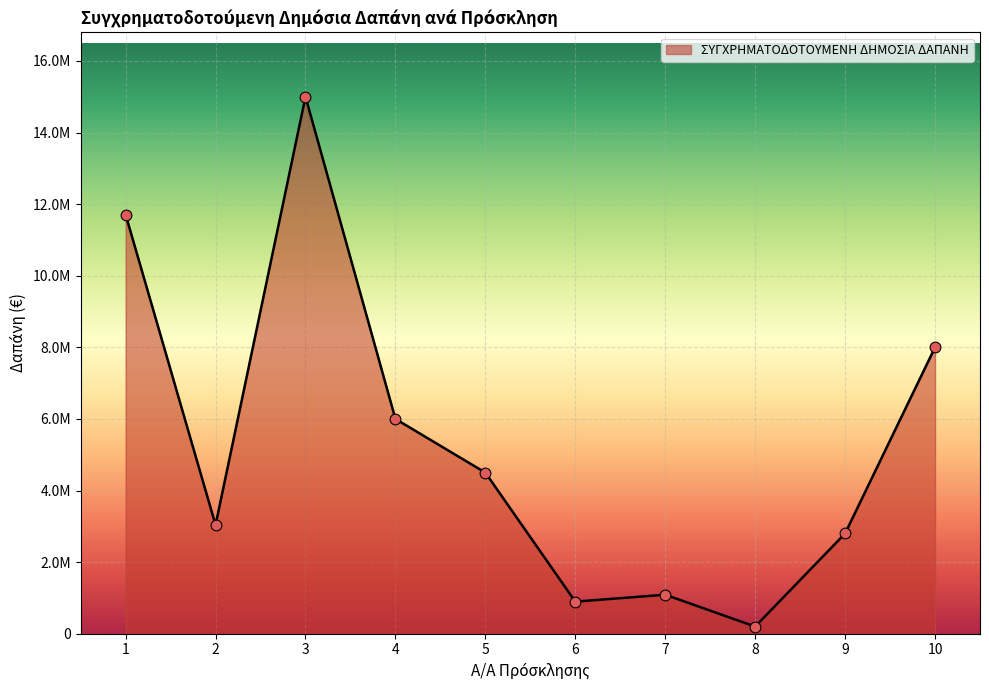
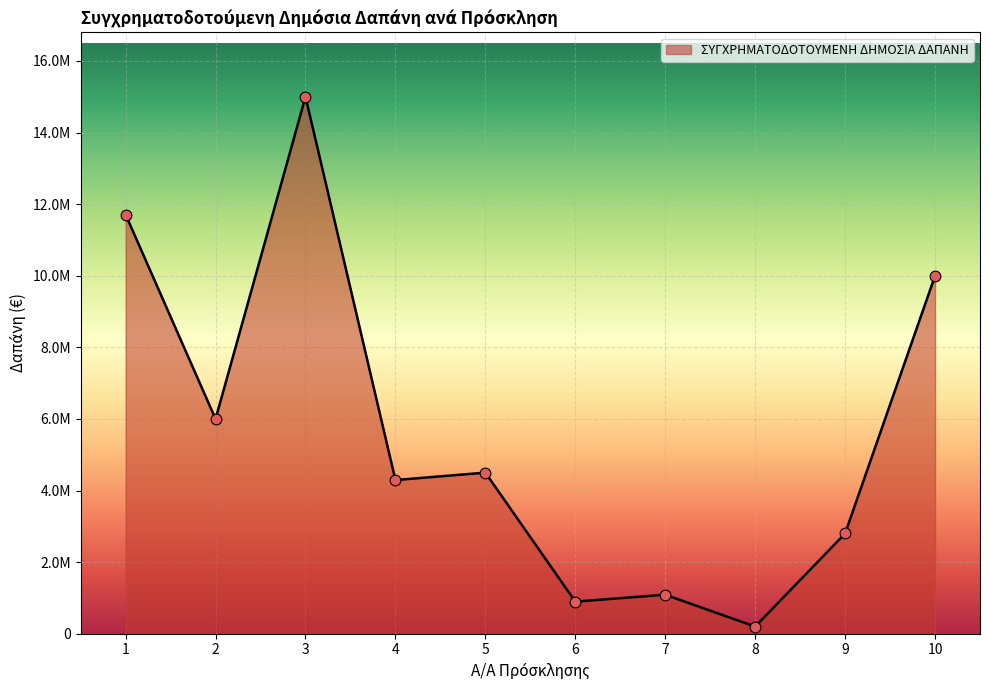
  {
    "1": 11700000,
-   "2": 3000000,
+   "2": 6000000,
    "3": 15000000,
-   "4": 6000000,
+   "4": 4300000,
    "5": 4500000,
    "6": 900000,
    "7": 1100000,
    "8": 200000,
    "9": 2800000,
-   "10": 8000000
+   "10": 10000000
  }
